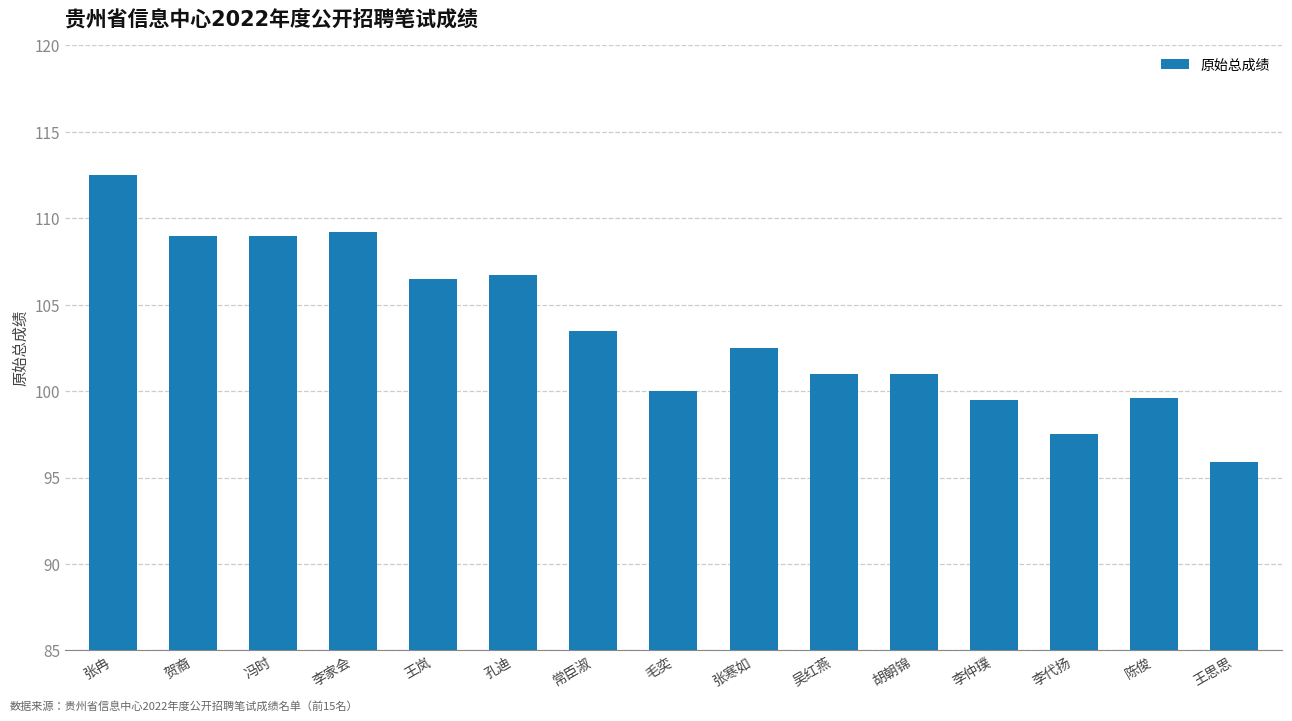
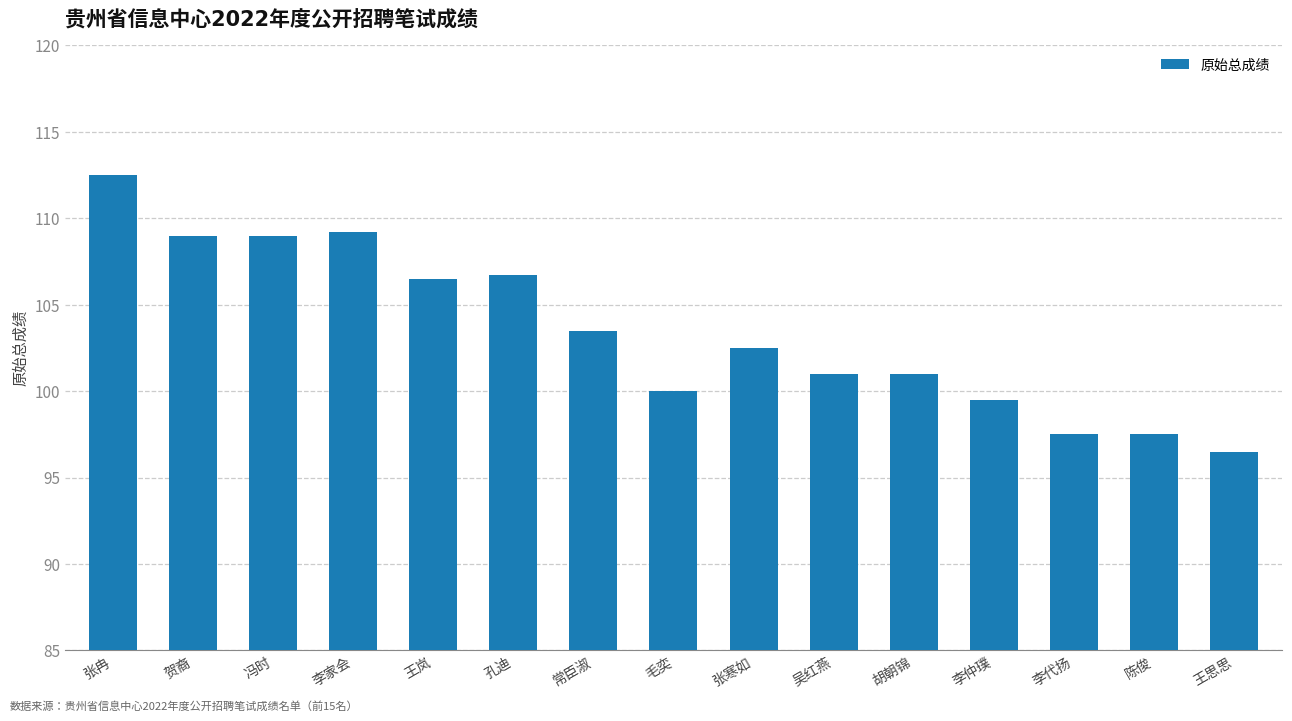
  {
    "张冉": 112.5,
    "贺裔": 109.0,
    "冯时": 109.0,
    "李家会": 109.2,
    "王岚": 106.5,
    "孔迪": 106.7,
    "常臣淑": 103.5,
    "毛奕": 100.0,
    "张寒如": 102.5,
    "吴红燕": 101.0,
    "胡朝锦": 101.0,
    "李仲璞": 99.5,
    "李代扬": 97.5,
-   "陈俊": 99.6,
-   "王思思": 95.9
+   "陈俊": 97.5,
+   "王思思": 96.5
  }
